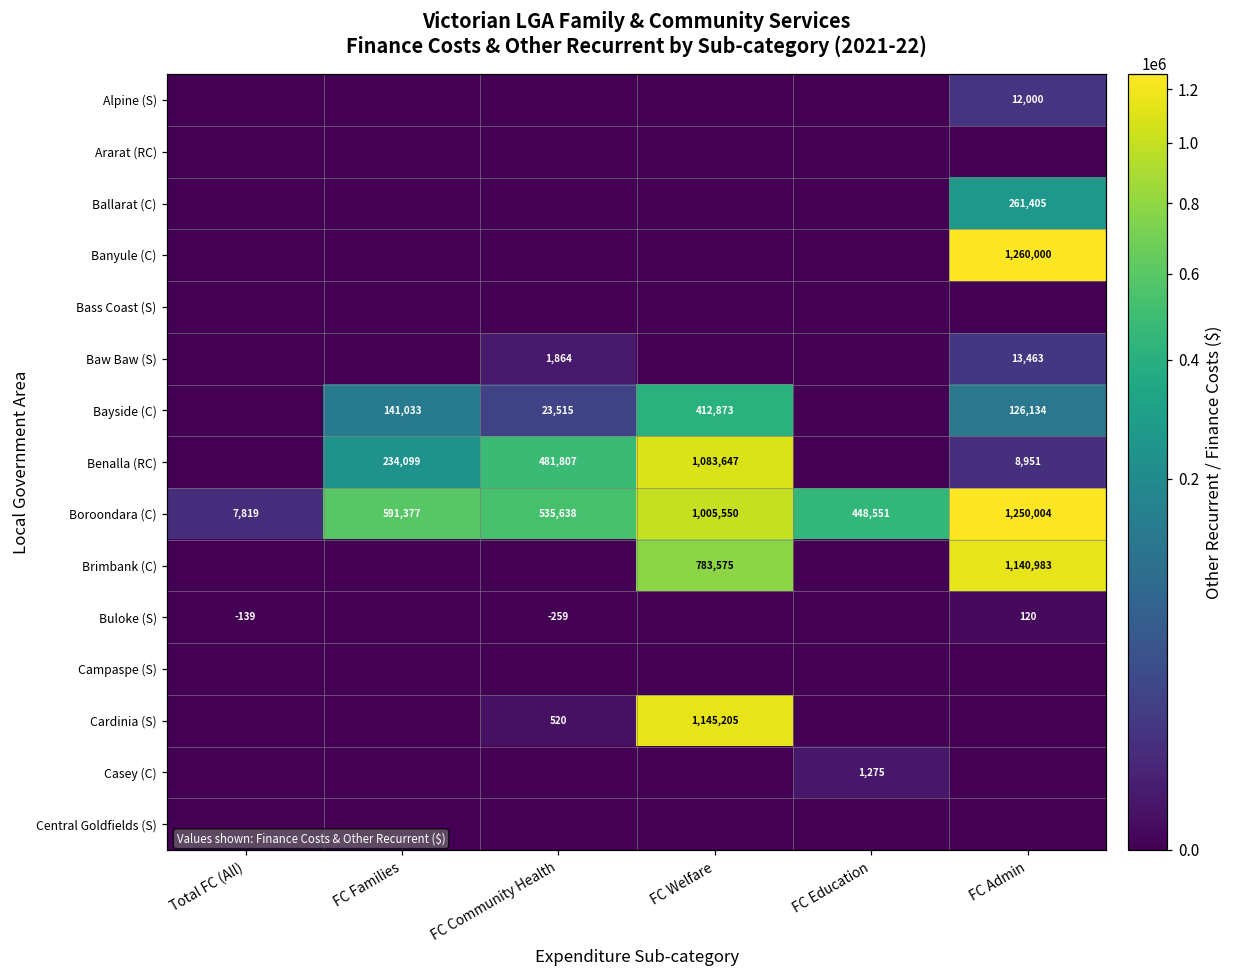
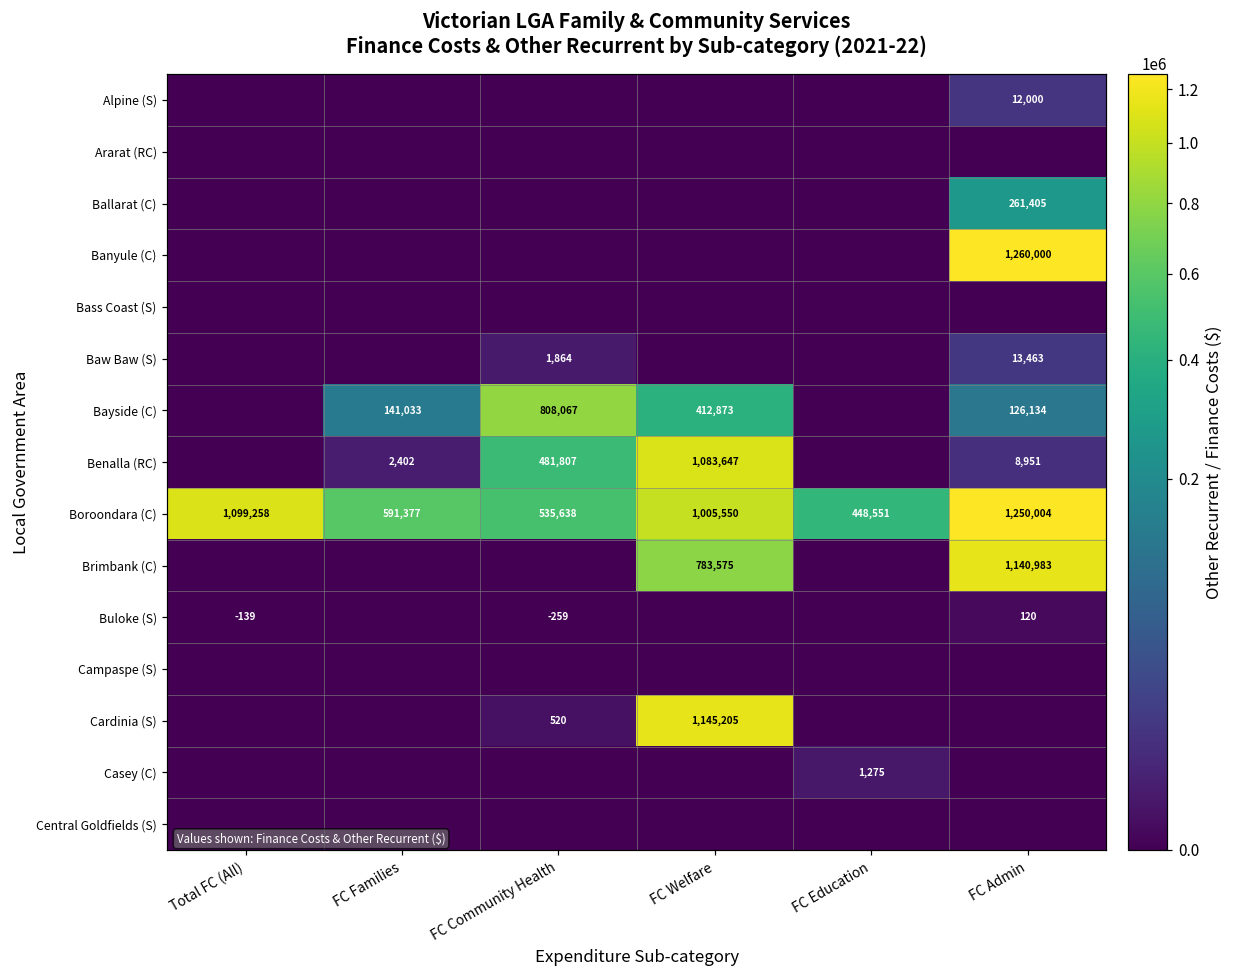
  {
    "Alpine (S)": {
      "FC Admin": "12,000"
    },
    "Ballarat (C)": {
      "FC Admin": "261,405"
    },
    "Banyule (C)": {
      "FC Admin": "1,260,000"
    },
    "Baw Baw (S)": {
      "FC Community Health": "1,864",
      "FC Admin": "13,463"
    },
    "Bayside (C)": {
      "FC Families": "141,033",
-     "FC Community Health": "23,515",
+     "FC Community Health": "808,067",
      "FC Welfare": "412,873",
      "FC Admin": "126,134"
    },
    "Benalla (RC)": {
-     "FC Families": "234,099",
+     "FC Families": "2,402",
      "FC Community Health": "481,807",
      "FC Welfare": "1,083,647",
      "FC Admin": "8,951"
    },
    "Boroondara (C)": {
-     "Total FC (All)": "7,819",
+     "Total FC (All)": "1,099,258",
      "FC Families": "591,377",
      "FC Community Health": "535,638",
      "FC Welfare": "1,005,550",
      "FC Education": "448,551",
      "FC Admin": "1,250,004"
    },
    "Brimbank (C)": {
      "FC Welfare": "783,575",
      "FC Admin": "1,140,983"
    },
    "Buloke (S)": {
      "Total FC (All)": "-139",
      "FC Community Health": "-259",
      "FC Admin": "120"
    },
    "Cardinia (S)": {
      "FC Community Health": "520",
      "FC Welfare": "1,145,205"
    },
    "Casey (C)": {
      "FC Education": "1,275"
    }
  }
